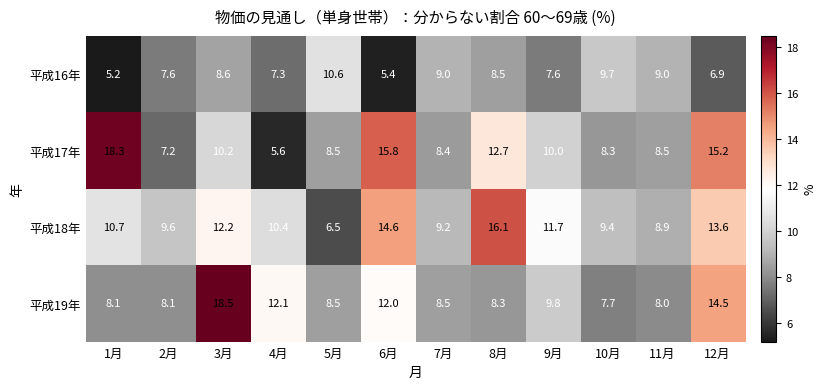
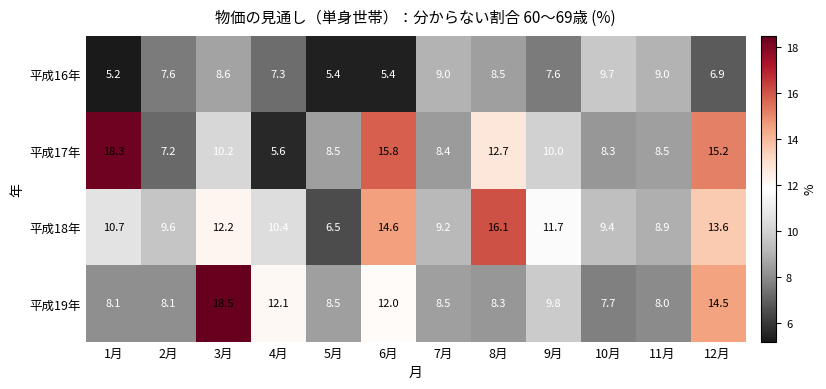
  {
    "平成16年": {
      "1月": 5.2,
      "2月": 7.6,
      "3月": 8.6,
      "4月": 7.3,
-     "5月": 10.6,
+     "5月": 5.4,
      "6月": 5.4,
      "7月": 9.0,
      "8月": 8.5,
      "9月": 7.6,
      "10月": 9.7,
      "11月": 9.0,
      "12月": 6.9
    },
    "平成17年": {
      "1月": 18.3,
      "2月": 7.2,
      "4月": 5.6,
      "5月": 8.5,
      "6月": 15.8,
      "7月": 8.4,
      "8月": 12.7,
      "10月": 8.3,
      "11月": 8.5,
      "12月": 15.2
    },
    "平成18年": {
      "1月": 10.7,
      "2月": 9.6,
      "3月": 12.2,
      "5月": 6.5,
      "6月": 14.6,
      "7月": 9.2,
      "8月": 16.1,
      "9月": 11.7,
      "10月": 9.4,
      "11月": 8.9,
      "12月": 13.6
    },
    "平成19年": {
      "1月": 8.1,
      "2月": 8.1,
      "3月": 18.5,
      "4月": 12.1,
      "5月": 8.5,
      "6月": 12.0,
      "7月": 8.5,
      "8月": 8.3,
      "9月": 9.8,
      "10月": 7.7,
      "11月": 8.0,
      "12月": 14.5
    }
  }
